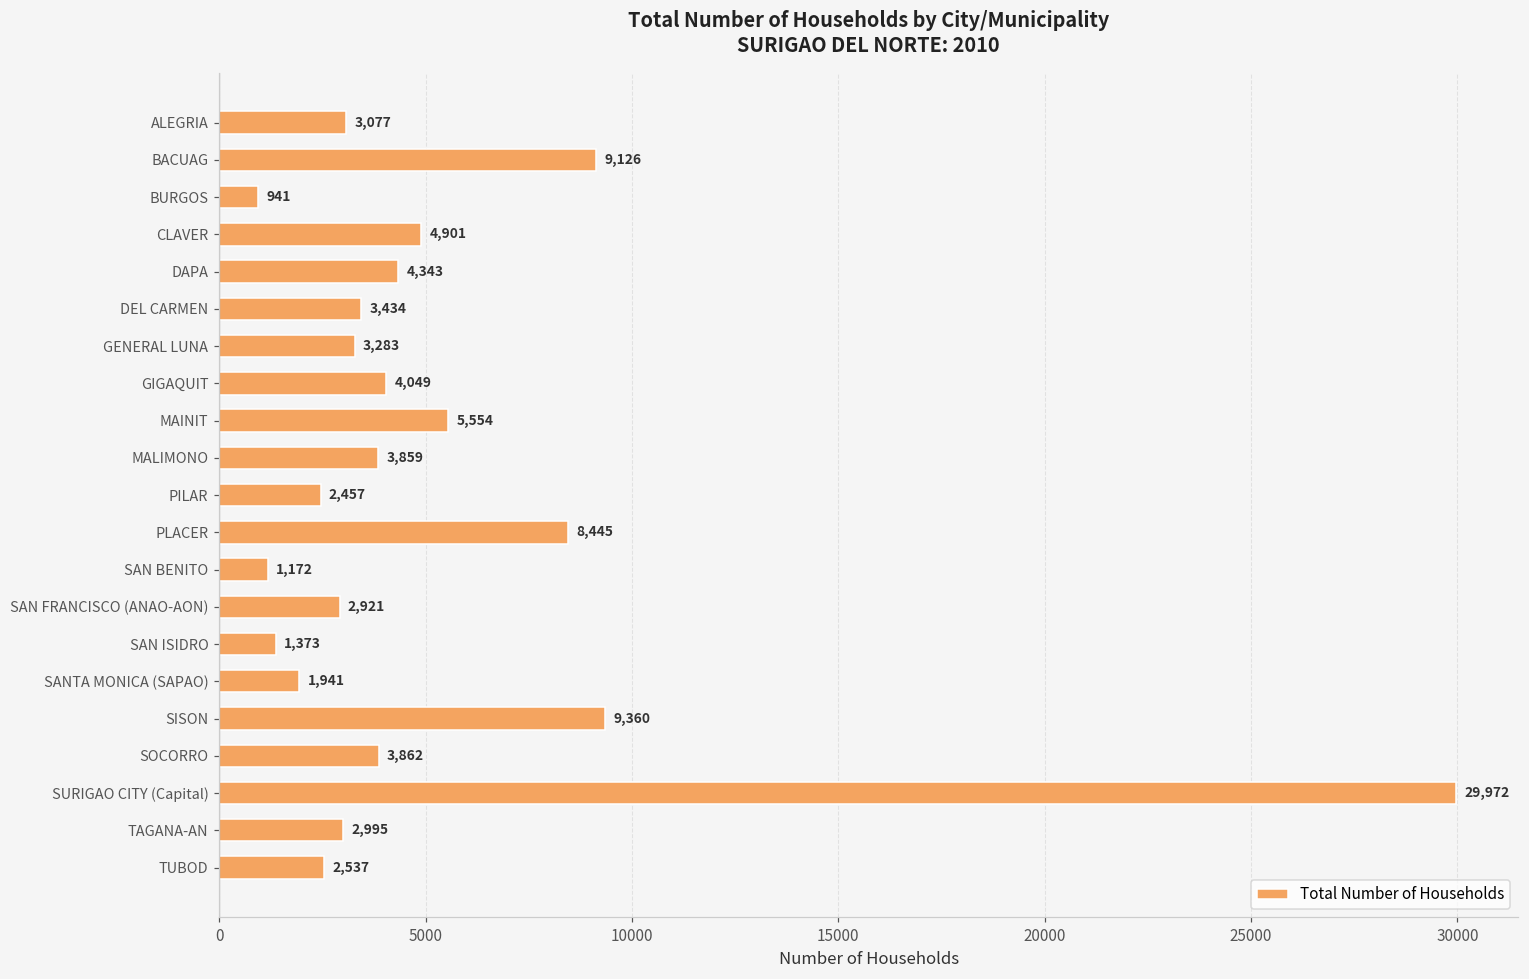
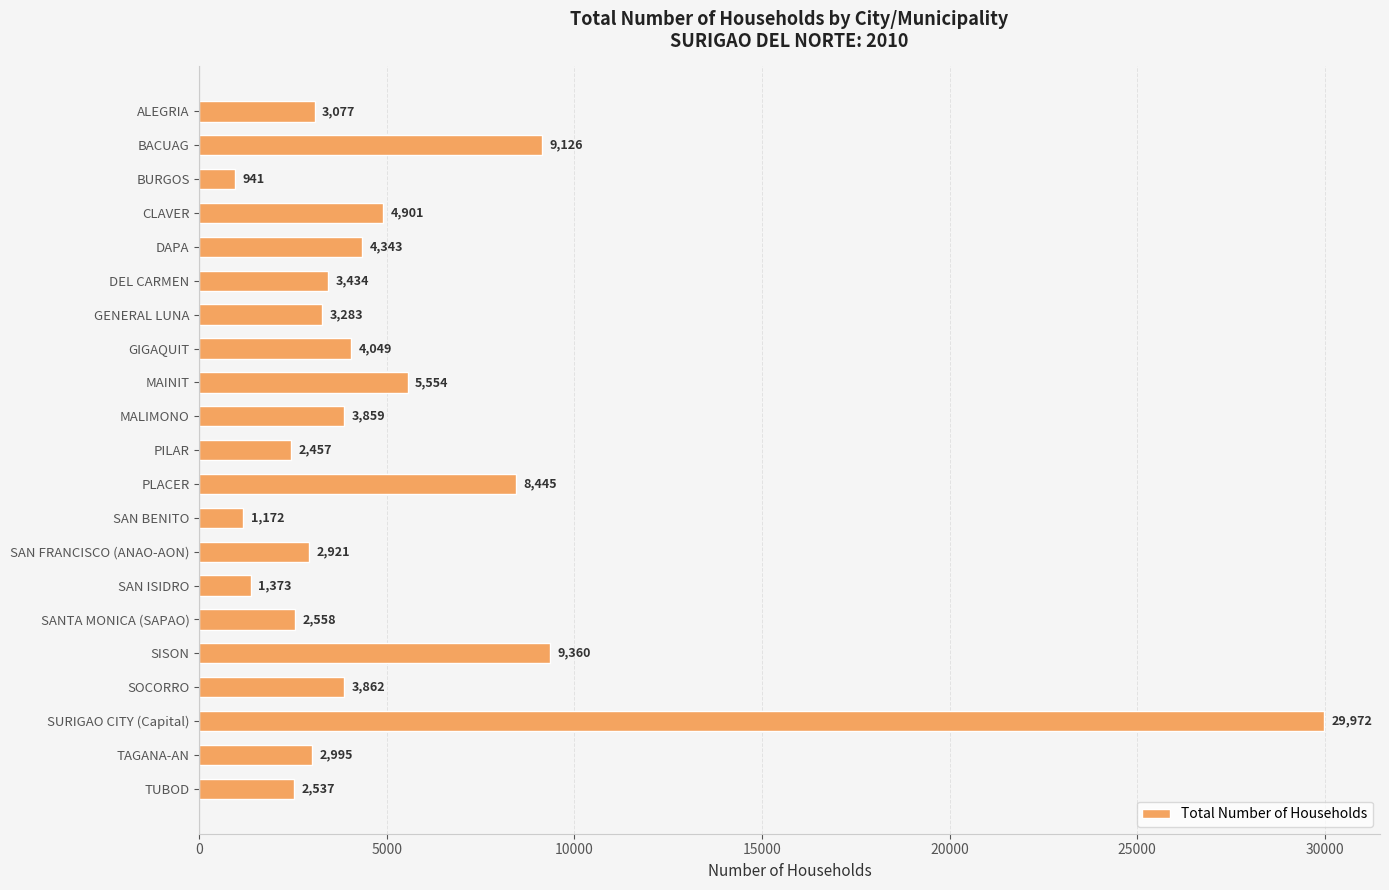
  {
    "ALEGRIA": "3,077",
    "BACUAG": "9,126",
    "BURGOS": "941",
    "CLAVER": "4,901",
    "DAPA": "4,343",
    "DEL CARMEN": "3,434",
    "GENERAL LUNA": "3,283",
    "GIGAQUIT": "4,049",
    "MAINIT": "5,554",
    "MALIMONO": "3,859",
    "PILAR": "2,457",
    "PLACER": "8,445",
    "SAN BENITO": "1,172",
    "SAN FRANCISCO (ANAO-AON)": "2,921",
    "SAN ISIDRO": "1,373",
-   "SANTA MONICA (SAPAO)": "1,941",
+   "SANTA MONICA (SAPAO)": "2,558",
    "SISON": "9,360",
    "SOCORRO": "3,862",
    "SURIGAO CITY (Capital)": "29,972",
    "TAGANA-AN": "2,995",
    "TUBOD": "2,537"
  }
